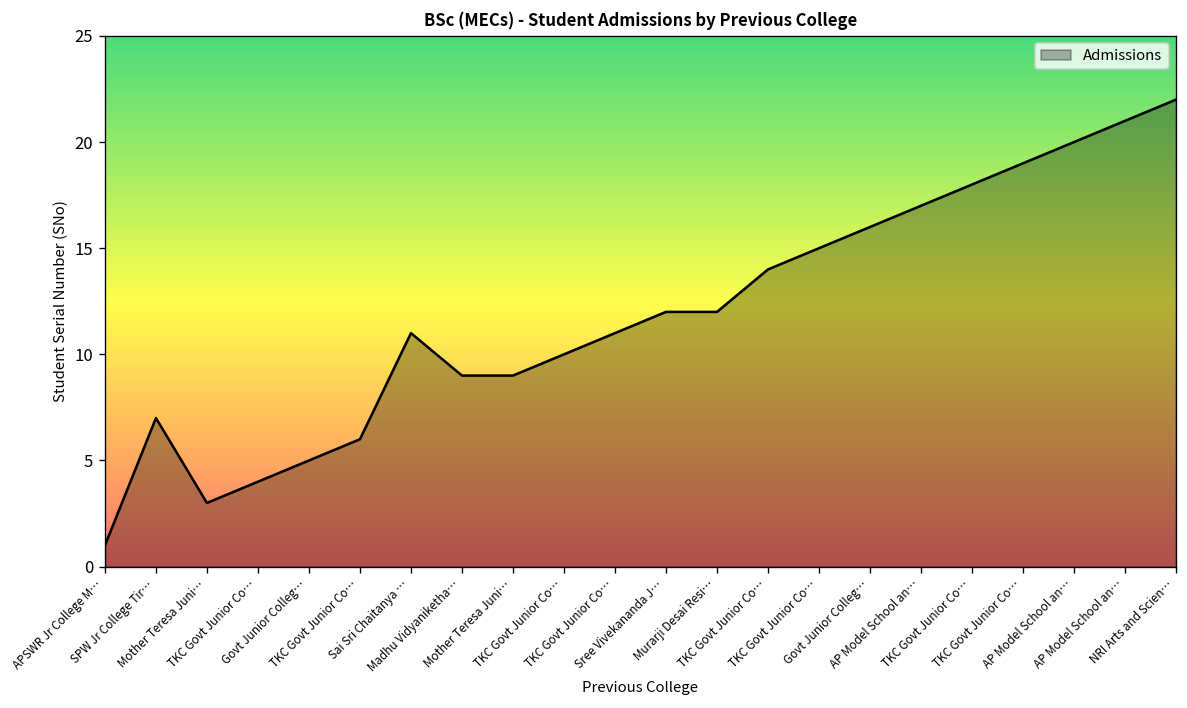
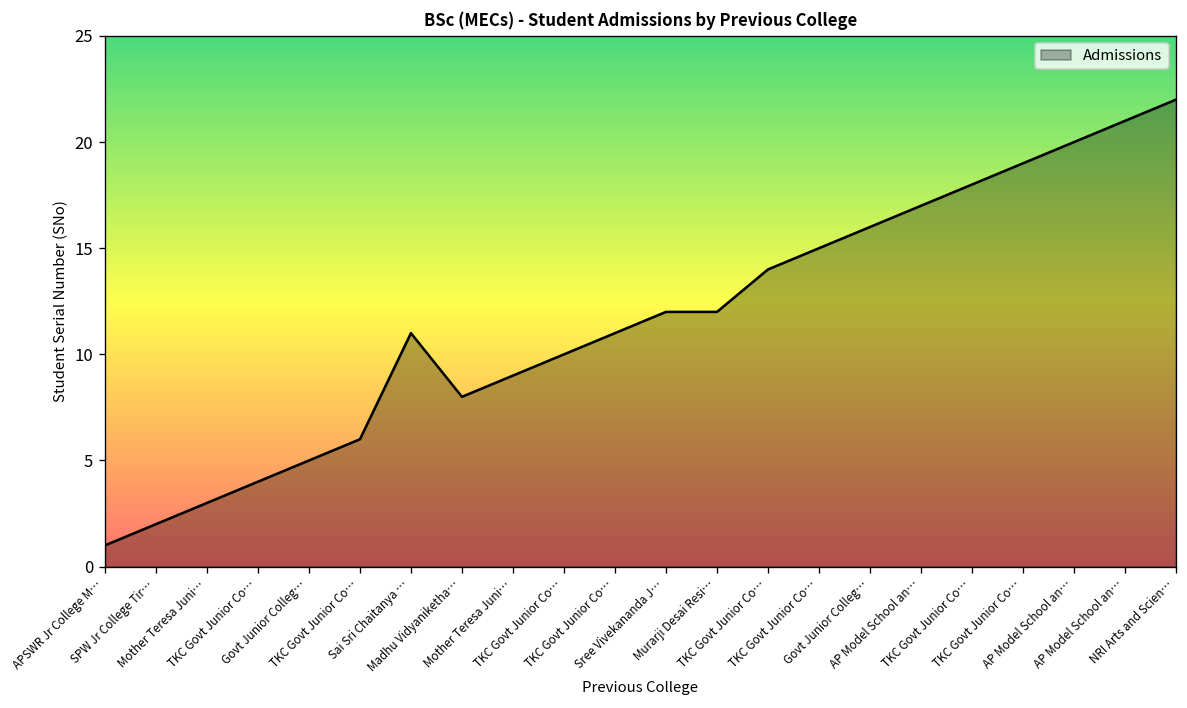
  {
    "APSWR Jr College M…": 1,
-   "SPW Jr College Tir…": 7,
+   "SPW Jr College Tir…": 2,
    "Sai Sri Chaitanya …": 11,
-   "Madhu Vidyaniketha…": 9,
+   "Madhu Vidyaniketha…": 8,
    "Sree Vivekananda J…": 12,
    "Murarji Desai Resi…": 12,
    "NRI Arts and Scien…": 22
  }
